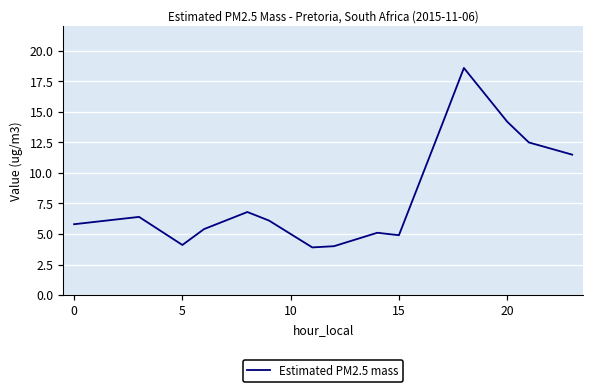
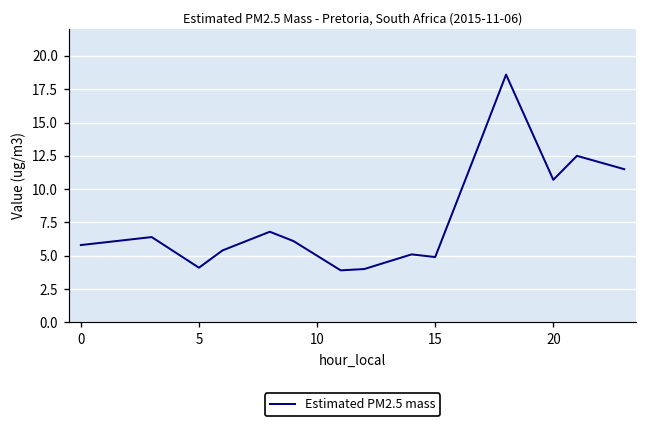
  {
    "0": 5.8,
    "5": 4.1,
    "15": 4.9,
-   "20": 14.2
+   "20": 10.7
  }
